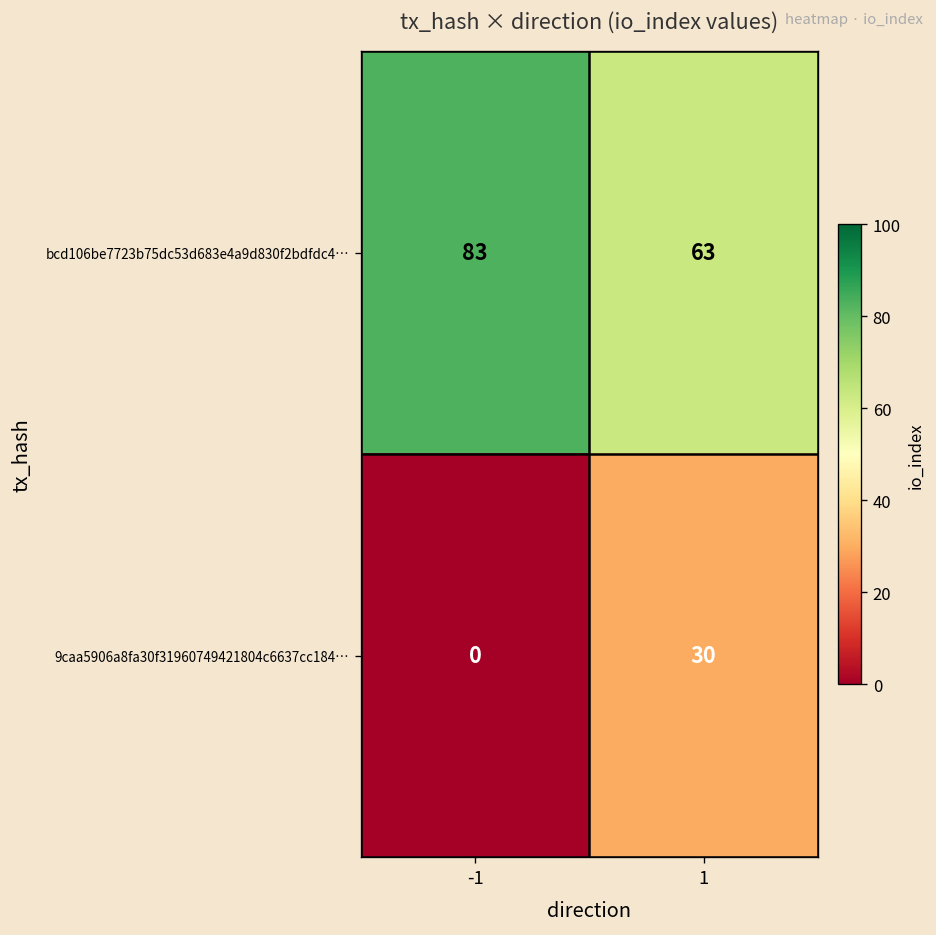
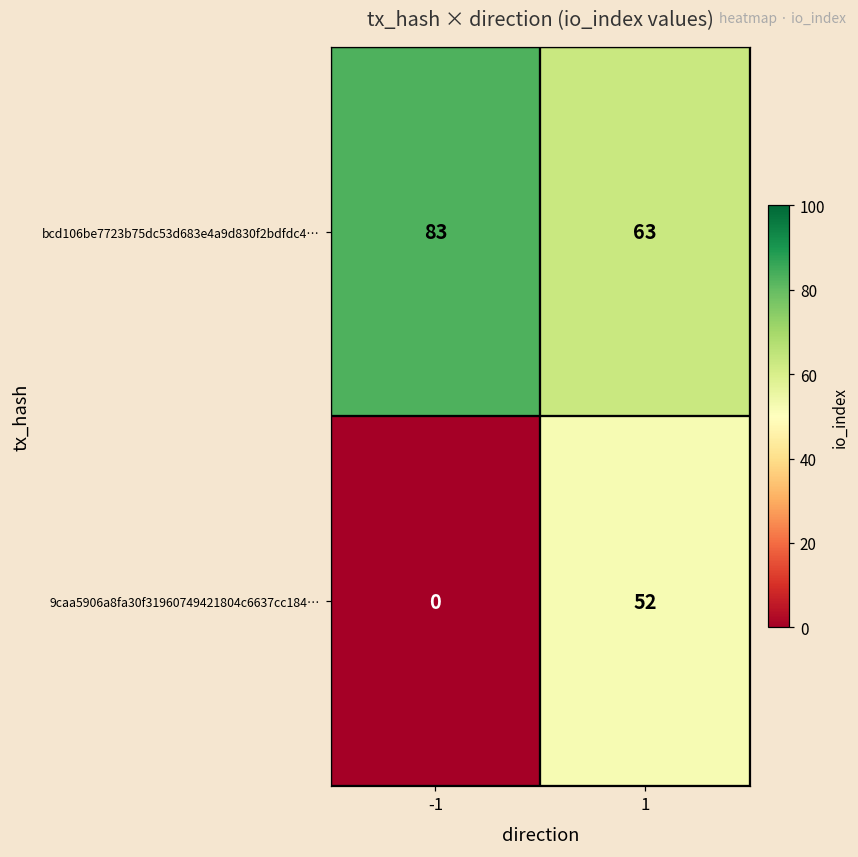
  {
    "bcd106be7723b75dc53d683e4a9d830f2bdfdc4…": {
      "-1": 83,
      "1": 63
    },
    "9caa5906a8fa30f31960749421804c6637cc184…": {
      "-1": 0,
-     "1": 30
+     "1": 52
    }
  }
